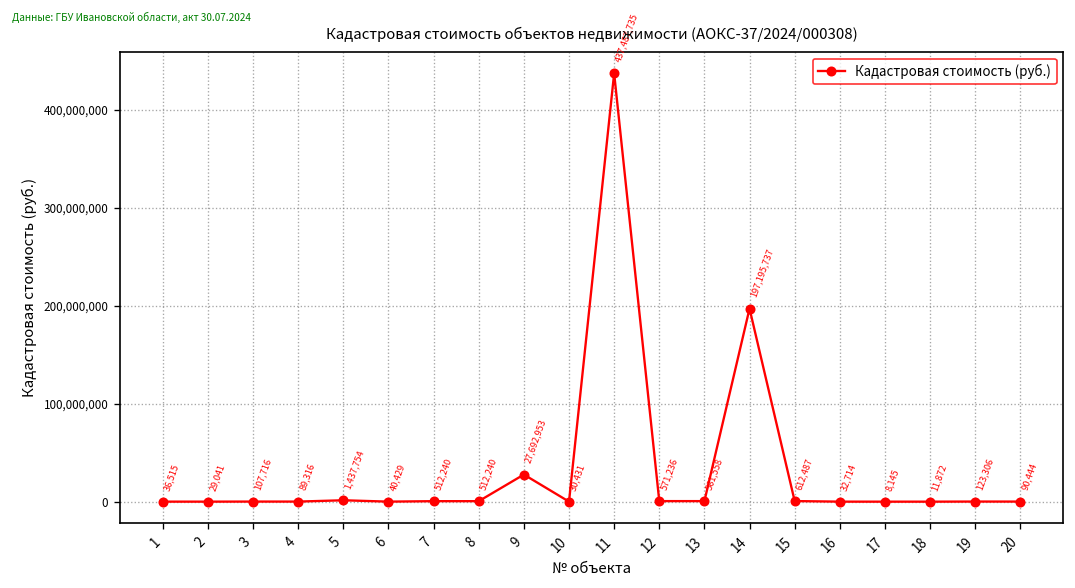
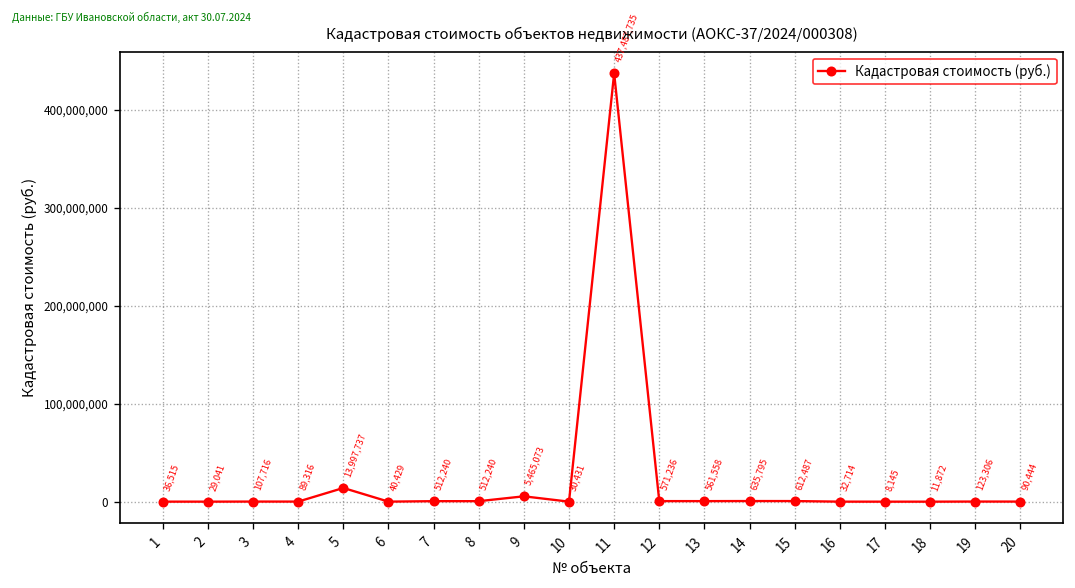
  {
    "1": "36,515",
    "2": "29,041",
    "3": "107,716",
    "4": "89,316",
-   "5": "1,437,754",
+   "5": "13,997,737",
    "6": "40,429",
    "7": "512,240",
    "8": "512,240",
-   "9": "27,692,953",
+   "9": "5,465,073",
    "10": "30,431",
    "11": "437,487,735",
    "12": "571,236",
    "13": "561,558",
-   "14": "197,195,737",
+   "14": "635,795",
    "15": "612,487",
    "16": "32,714",
    "17": "8,145",
    "18": "11,872",
    "19": "123,306",
    "20": "90,444"
  }
